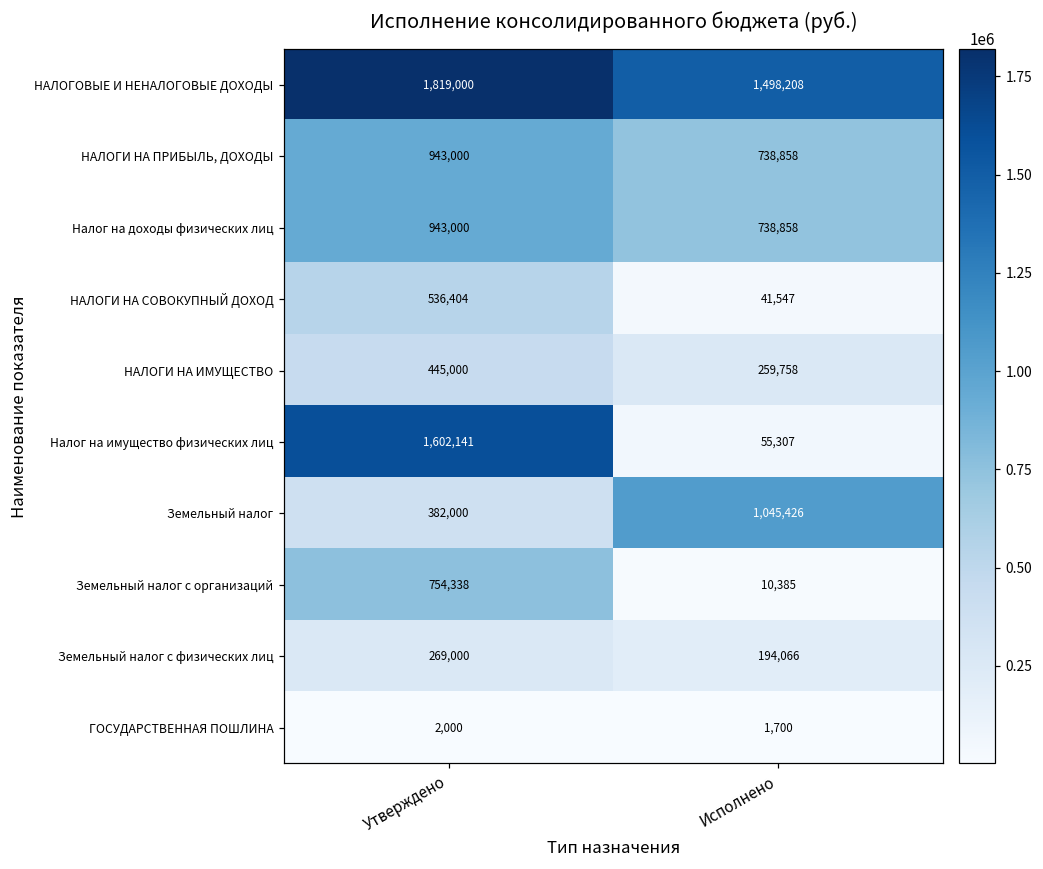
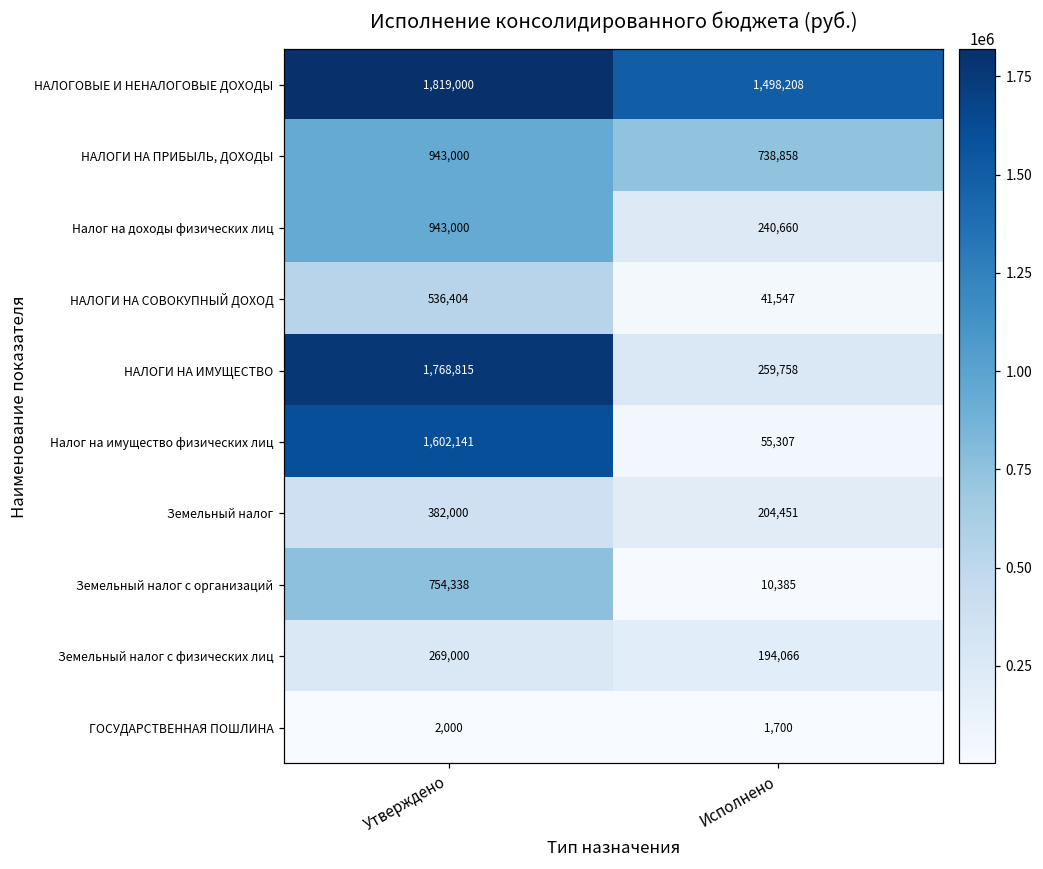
  {
    "НАЛОГОВЫЕ И НЕНАЛОГОВЫЕ ДОХОДЫ": {
      "Утверждено": "1,819,000",
      "Исполнено": "1,498,208"
    },
    "НАЛОГИ НА ПРИБЫЛЬ, ДОХОДЫ": {
      "Утверждено": "943,000",
      "Исполнено": "738,858"
    },
    "Налог на доходы физических лиц": {
      "Утверждено": "943,000",
-     "Исполнено": "738,858"
+     "Исполнено": "240,660"
    },
    "НАЛОГИ НА СОВОКУПНЫЙ ДОХОД": {
      "Утверждено": "536,404",
      "Исполнено": "41,547"
    },
    "НАЛОГИ НА ИМУЩЕСТВО": {
-     "Утверждено": "445,000",
+     "Утверждено": "1,768,815",
      "Исполнено": "259,758"
    },
    "Налог на имущество физических лиц": {
      "Утверждено": "1,602,141",
      "Исполнено": "55,307"
    },
    "Земельный налог": {
      "Утверждено": "382,000",
-     "Исполнено": "1,045,426"
+     "Исполнено": "204,451"
    },
    "Земельный налог с организаций": {
      "Утверждено": "754,338",
      "Исполнено": "10,385"
    },
    "Земельный налог с физических лиц": {
      "Утверждено": "269,000",
      "Исполнено": "194,066"
    },
    "ГОСУДАРСТВЕННАЯ ПОШЛИНА": {
      "Утверждено": "2,000",
      "Исполнено": "1,700"
    }
  }
